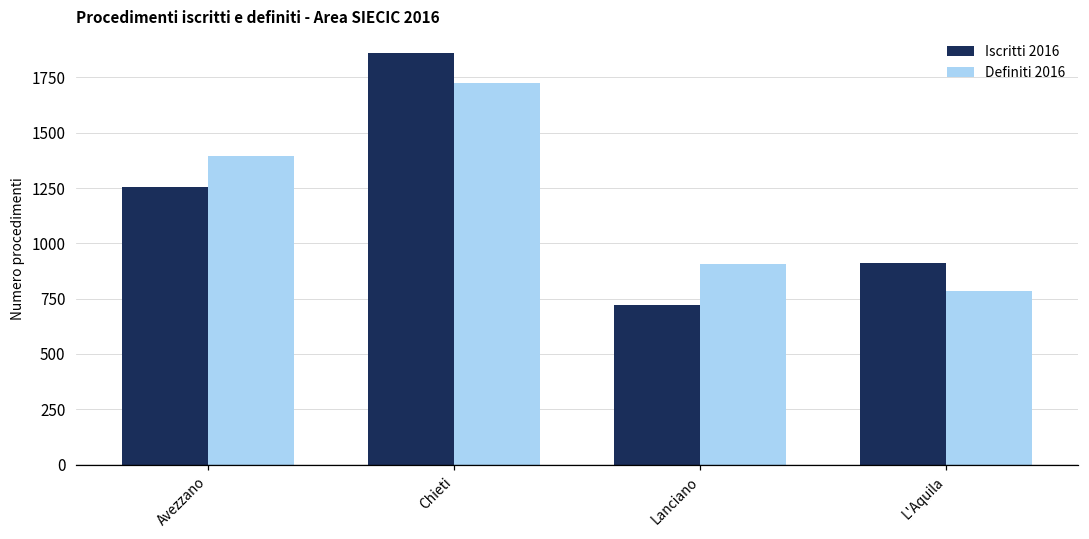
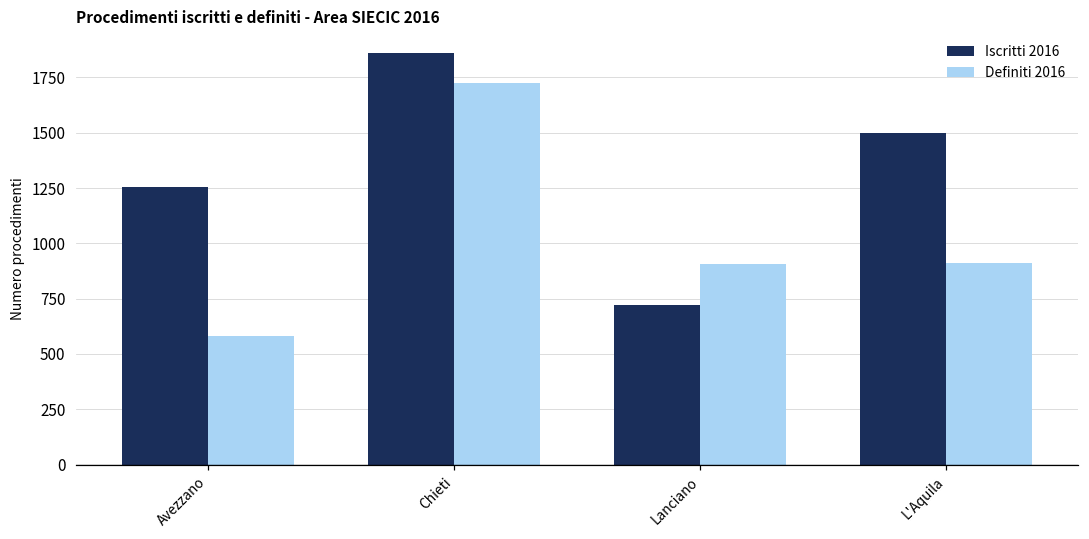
  {
    "Iscritti 2016": {
      "Avezzano": 1260,
      "Chieti": 1860,
      "Lanciano": 720,
-     "L'Aquila": 910
+     "L'Aquila": 1500
    },
    "Definiti 2016": {
-     "Avezzano": 1390,
+     "Avezzano": 580,
      "Chieti": 1720,
      "Lanciano": 910,
-     "L'Aquila": 790
+     "L'Aquila": 910
    }
  }
